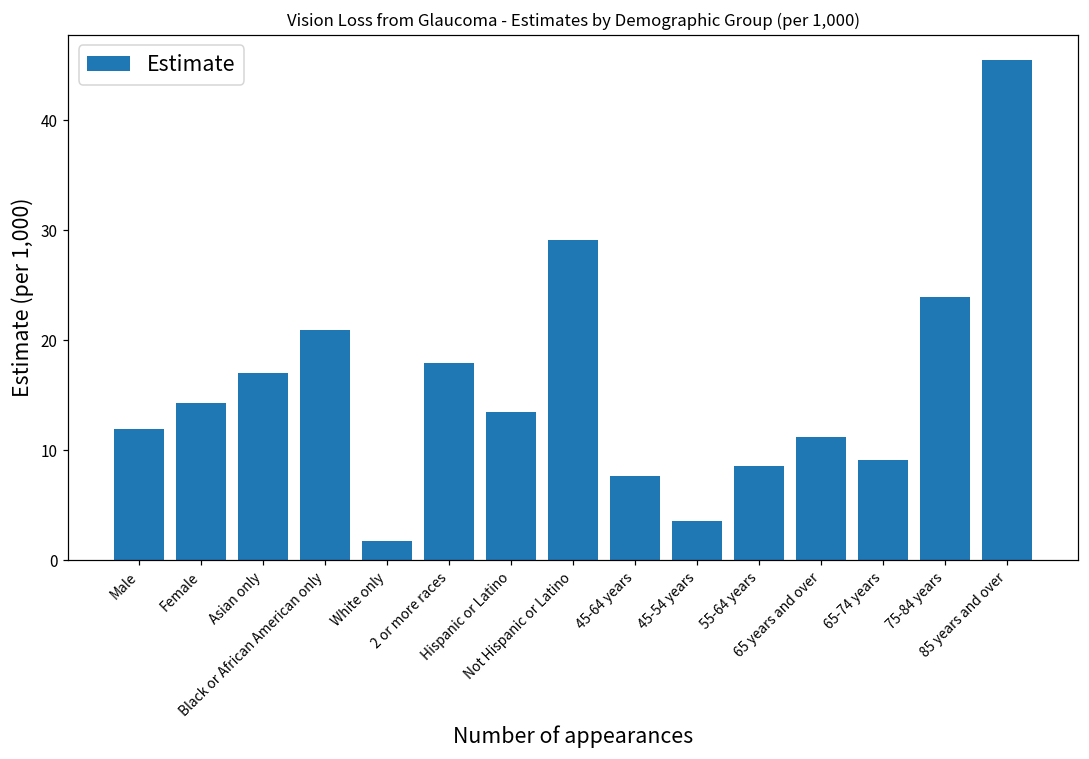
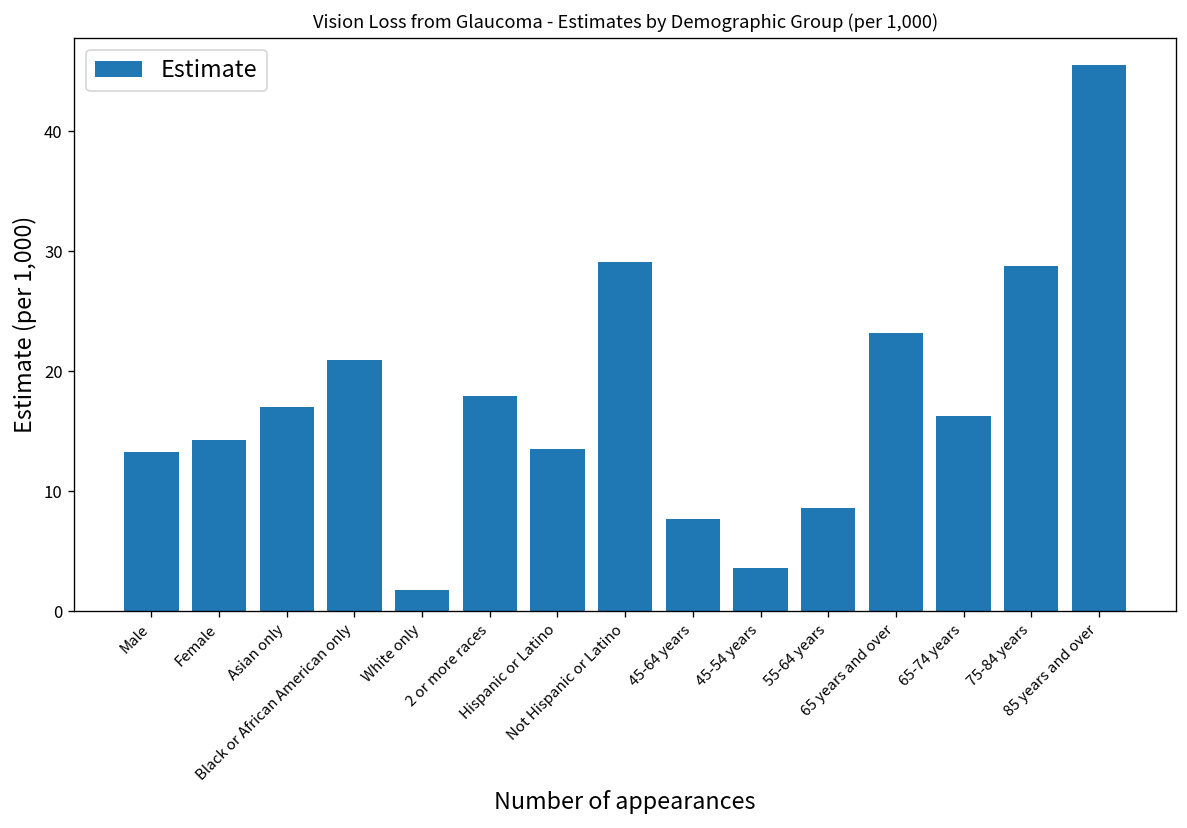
  {
-   "Male": 11.9,
+   "Male": 13.3,
    "Female": 14.3,
    "Asian only": 17.0,
    "Black or African American only": 20.9,
    "White only": 1.8,
    "2 or more races": 17.9,
    "Hispanic or Latino": 13.5,
    "Not Hispanic or Latino": 29.1,
    "45-64 years": 7.7,
    "45-54 years": 3.6,
    "55-64 years": 8.6,
-   "65 years and over": 11.2,
-   "65-74 years": 9.1,
-   "75-84 years": 23.9,
+   "65 years and over": 23.2,
+   "65-74 years": 16.3,
+   "75-84 years": 28.8,
    "85 years and over": 45.5
  }
